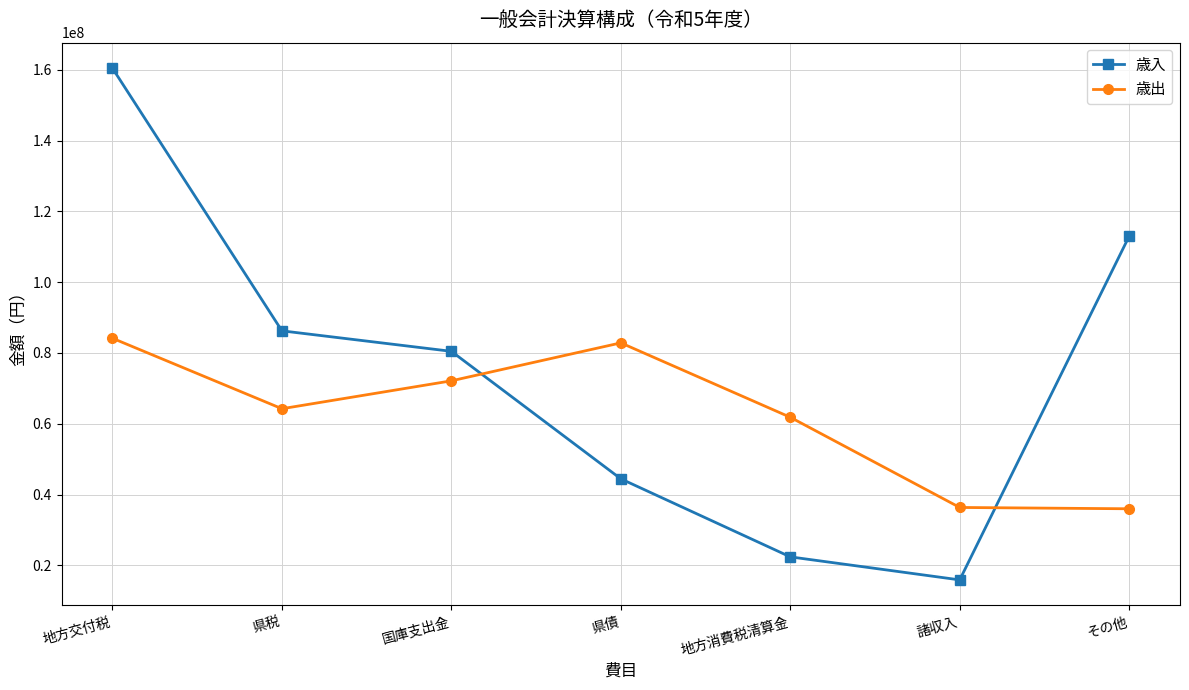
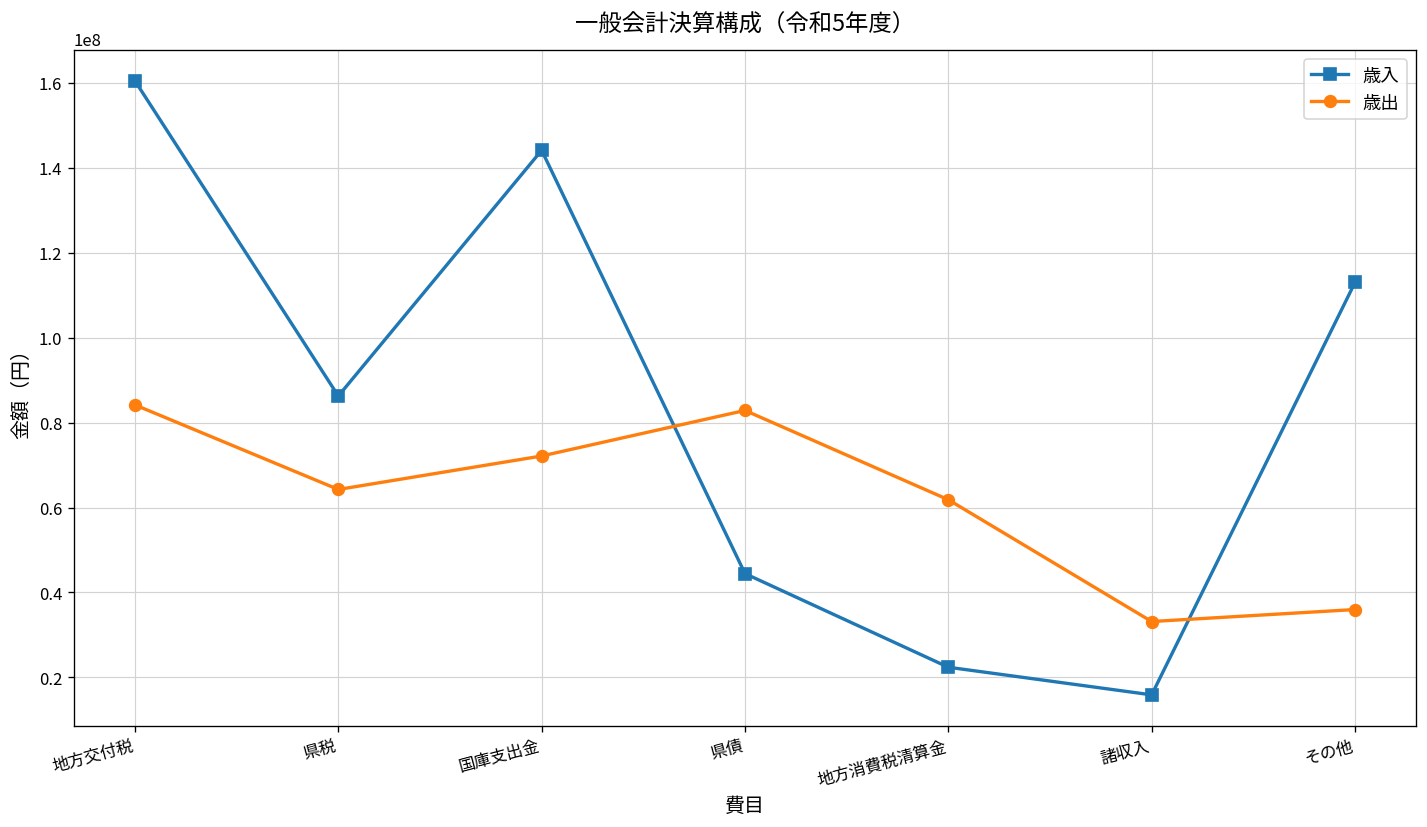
  {
    "歳入": {
      "地方交付税": 160000000,
      "県税": 86000000,
-     "国庫支出金": 80000000,
+     "国庫支出金": 144000000,
      "県債": 44000000,
      "地方消費税清算金": 22000000,
      "諸収入": 16000000,
      "その他": 113000000
    },
    "歳出": {
      "地方交付税": 84000000,
      "県税": 64000000,
      "国庫支出金": 72000000,
      "県債": 83000000,
      "地方消費税清算金": 62000000,
-     "諸収入": 36000000,
+     "諸収入": 33000000,
      "その他": 36000000
    }
  }
